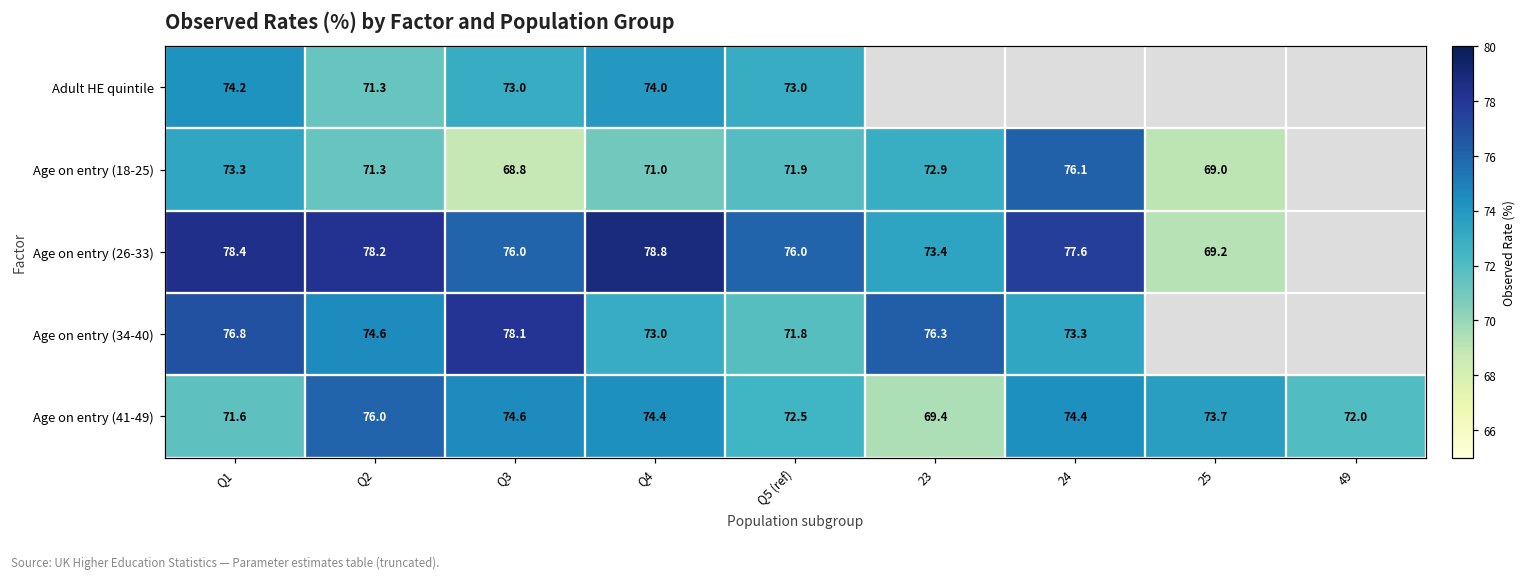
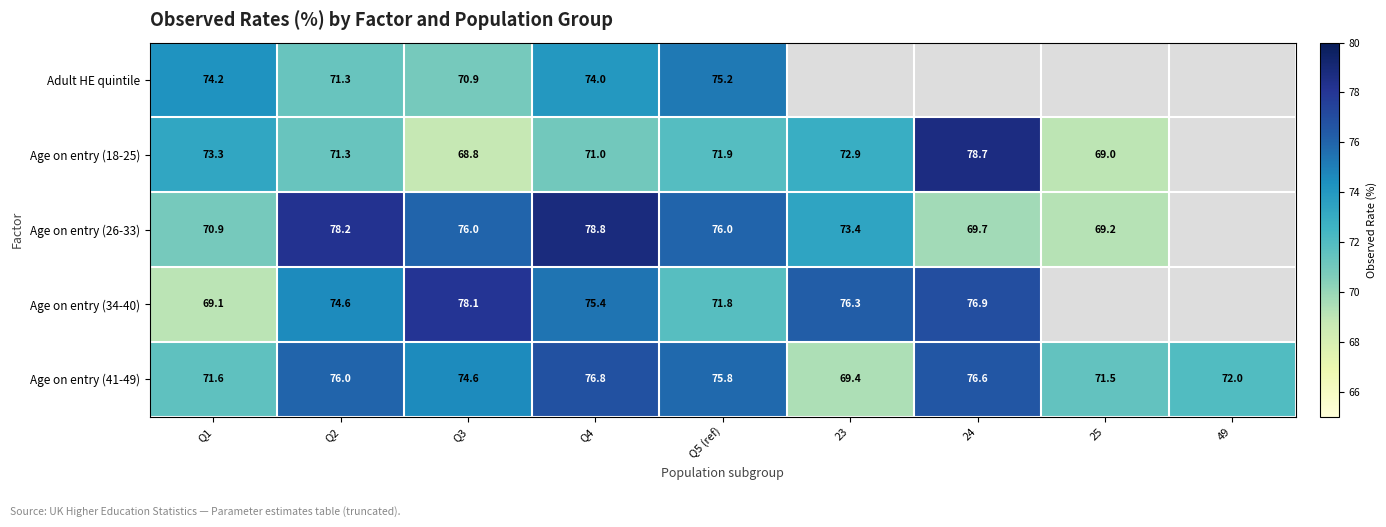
  {
    "Adult HE quintile": {
      "Q1": 74.2,
      "Q2": 71.3,
-     "Q3": 73.0,
+     "Q3": 70.9,
      "Q4": 74.0,
-     "Q5 (ref)": 73.0
+     "Q5 (ref)": 75.2
    },
    "Age on entry (18-25)": {
      "Q1": 73.3,
      "Q2": 71.3,
      "Q3": 68.8,
      "Q4": 71.0,
      "Q5 (ref)": 71.9,
      "23": 72.9,
-     "24": 76.1,
+     "24": 78.7,
      "25": 69.0
    },
    "Age on entry (26-33)": {
-     "Q1": 78.4,
+     "Q1": 70.9,
      "Q2": 78.2,
      "Q3": 76.0,
      "Q4": 78.8,
      "Q5 (ref)": 76.0,
      "23": 73.4,
-     "24": 77.6,
+     "24": 69.7,
      "25": 69.2
    },
    "Age on entry (34-40)": {
-     "Q1": 76.8,
+     "Q1": 69.1,
      "Q2": 74.6,
      "Q3": 78.1,
-     "Q4": 73.0,
+     "Q4": 75.4,
      "Q5 (ref)": 71.8,
      "23": 76.3,
-     "24": 73.3
+     "24": 76.9
    },
    "Age on entry (41-49)": {
      "Q1": 71.6,
      "Q2": 76.0,
      "Q3": 74.6,
-     "Q4": 74.4,
-     "Q5 (ref)": 72.5,
+     "Q4": 76.8,
+     "Q5 (ref)": 75.8,
      "23": 69.4,
-     "24": 74.4,
-     "25": 73.7,
+     "24": 76.6,
+     "25": 71.5,
      "49": 72.0
    }
  }
